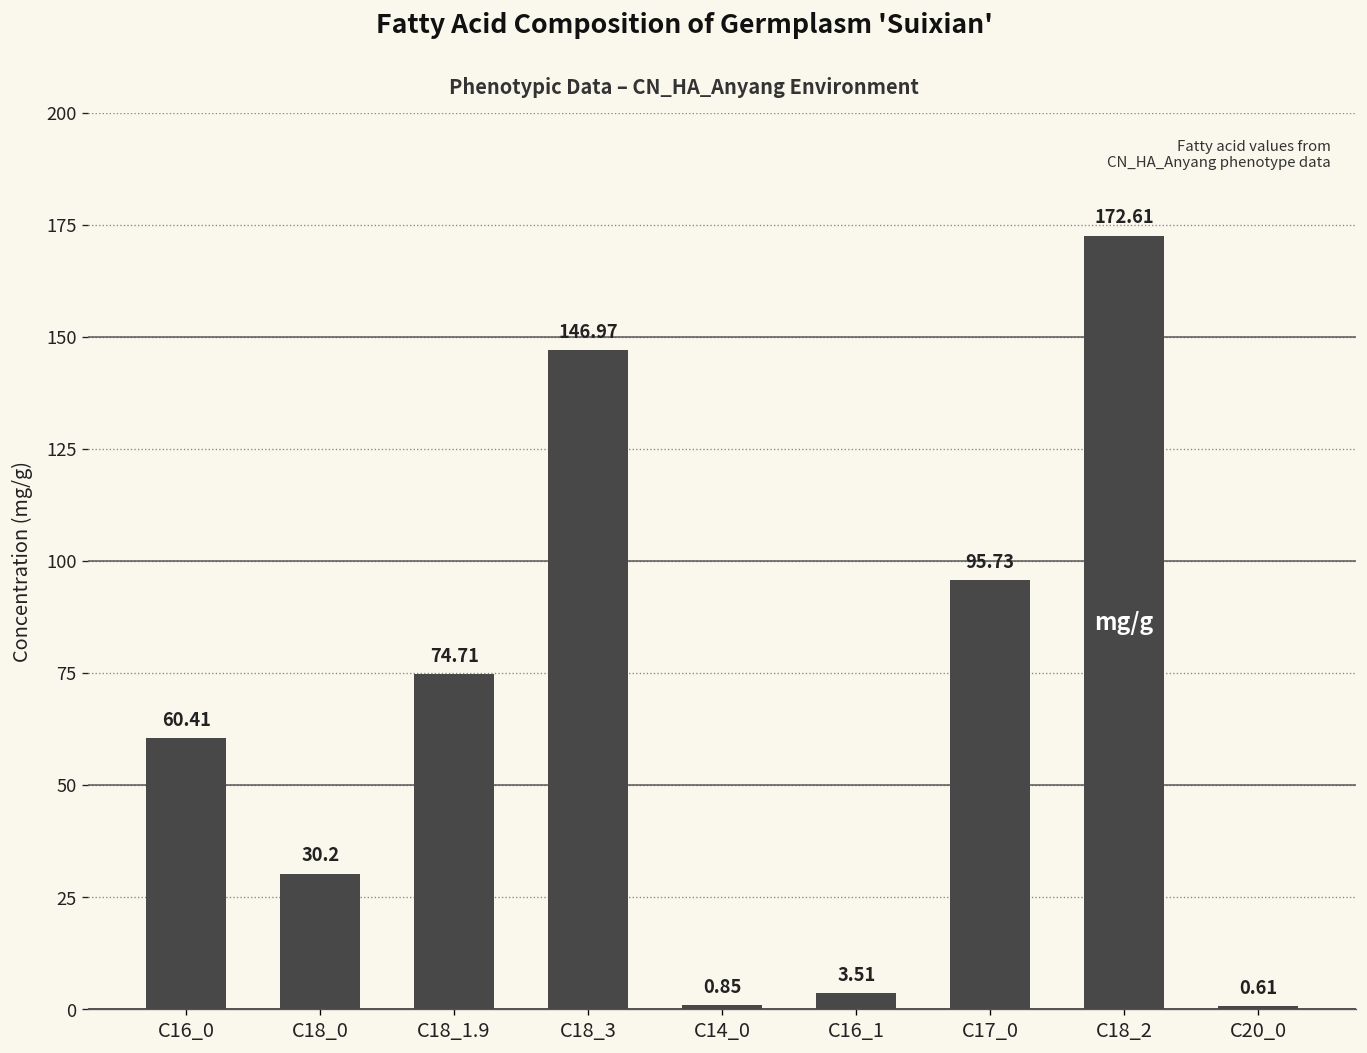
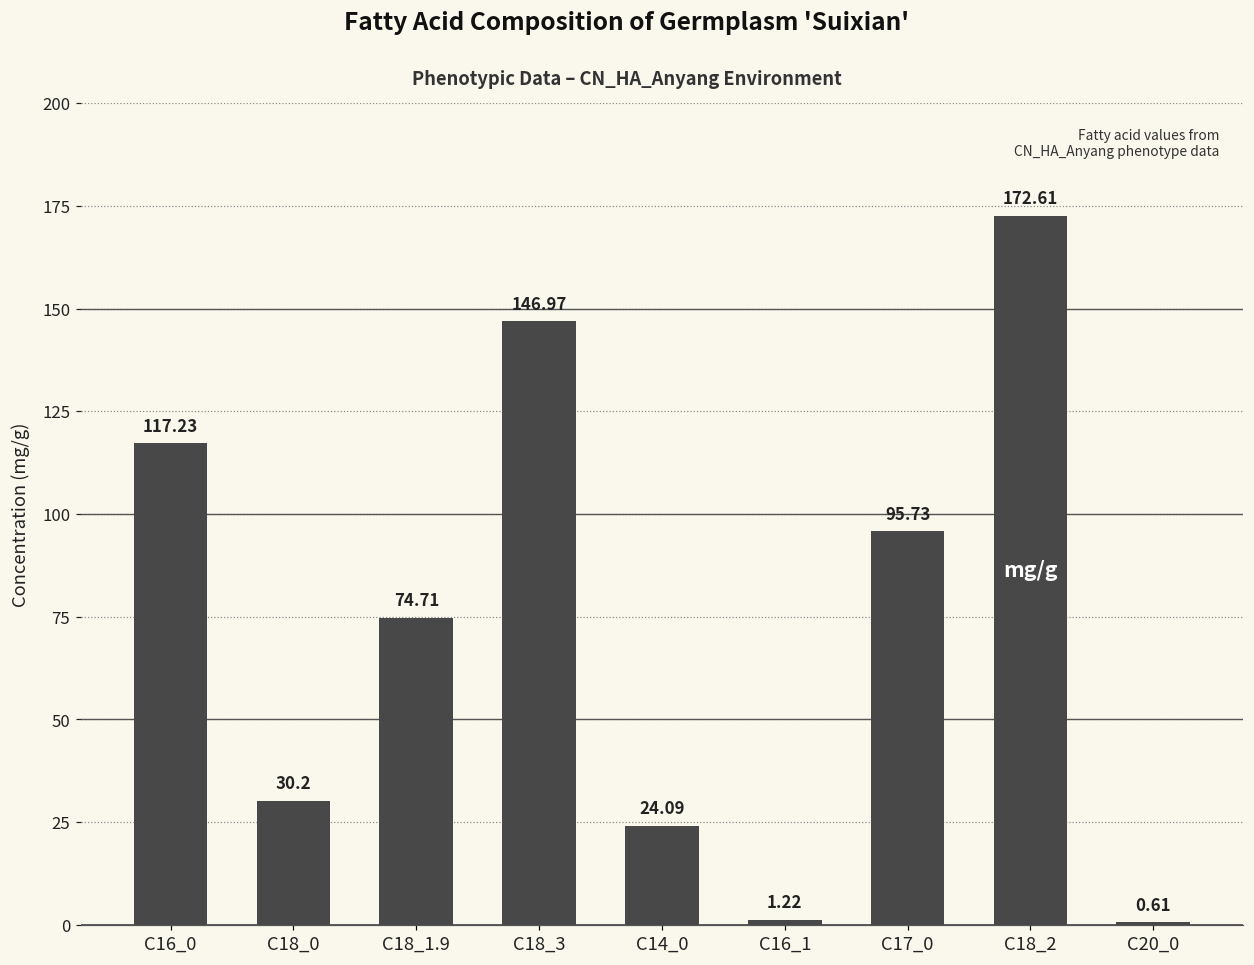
  {
-   "C16_0": 60.41,
+   "C16_0": 117.23,
    "C18_0": 30.2,
    "C18_1.9": 74.71,
    "C18_3": 146.97,
-   "C14_0": 0.85,
-   "C16_1": 3.51,
+   "C14_0": 24.09,
+   "C16_1": 1.22,
    "C17_0": 95.73,
    "C18_2": 172.61,
    "C20_0": 0.61
  }
